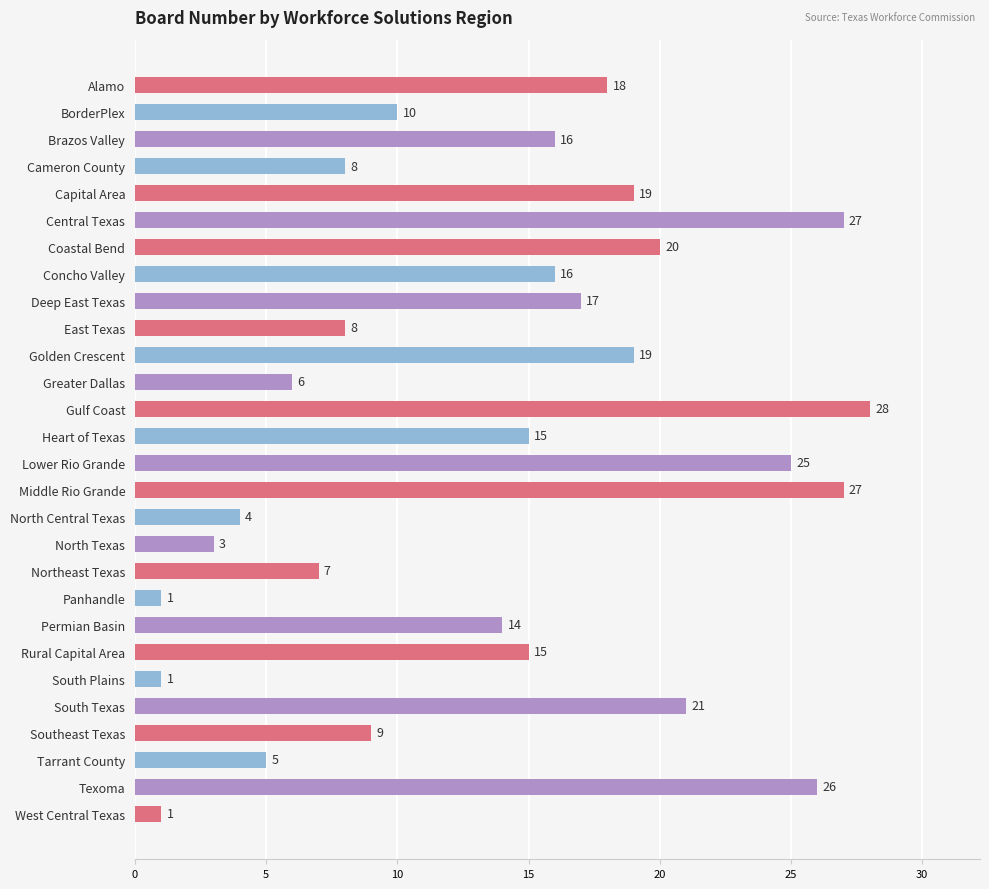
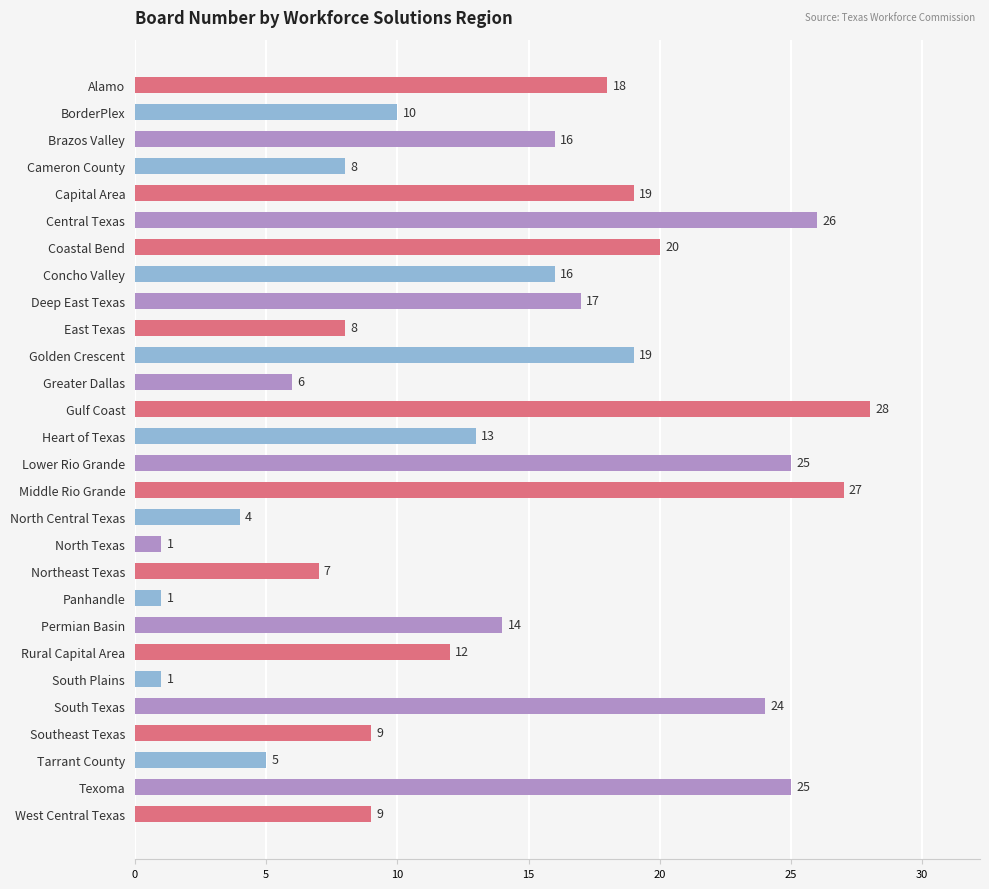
  {
    "Alamo": 18,
    "BorderPlex": 10,
    "Brazos Valley": 16,
    "Cameron County": 8,
    "Capital Area": 19,
-   "Central Texas": 27,
+   "Central Texas": 26,
    "Coastal Bend": 20,
    "Concho Valley": 16,
    "Deep East Texas": 17,
    "East Texas": 8,
    "Golden Crescent": 19,
    "Greater Dallas": 6,
    "Gulf Coast": 28,
-   "Heart of Texas": 15,
+   "Heart of Texas": 13,
    "Lower Rio Grande": 25,
    "Middle Rio Grande": 27,
    "North Central Texas": 4,
-   "North Texas": 3,
+   "North Texas": 1,
    "Northeast Texas": 7,
    "Panhandle": 1,
    "Permian Basin": 14,
-   "Rural Capital Area": 15,
+   "Rural Capital Area": 12,
    "South Plains": 1,
-   "South Texas": 21,
+   "South Texas": 24,
    "Southeast Texas": 9,
    "Tarrant County": 5,
-   "Texoma": 26,
-   "West Central Texas": 1
+   "Texoma": 25,
+   "West Central Texas": 9
  }
